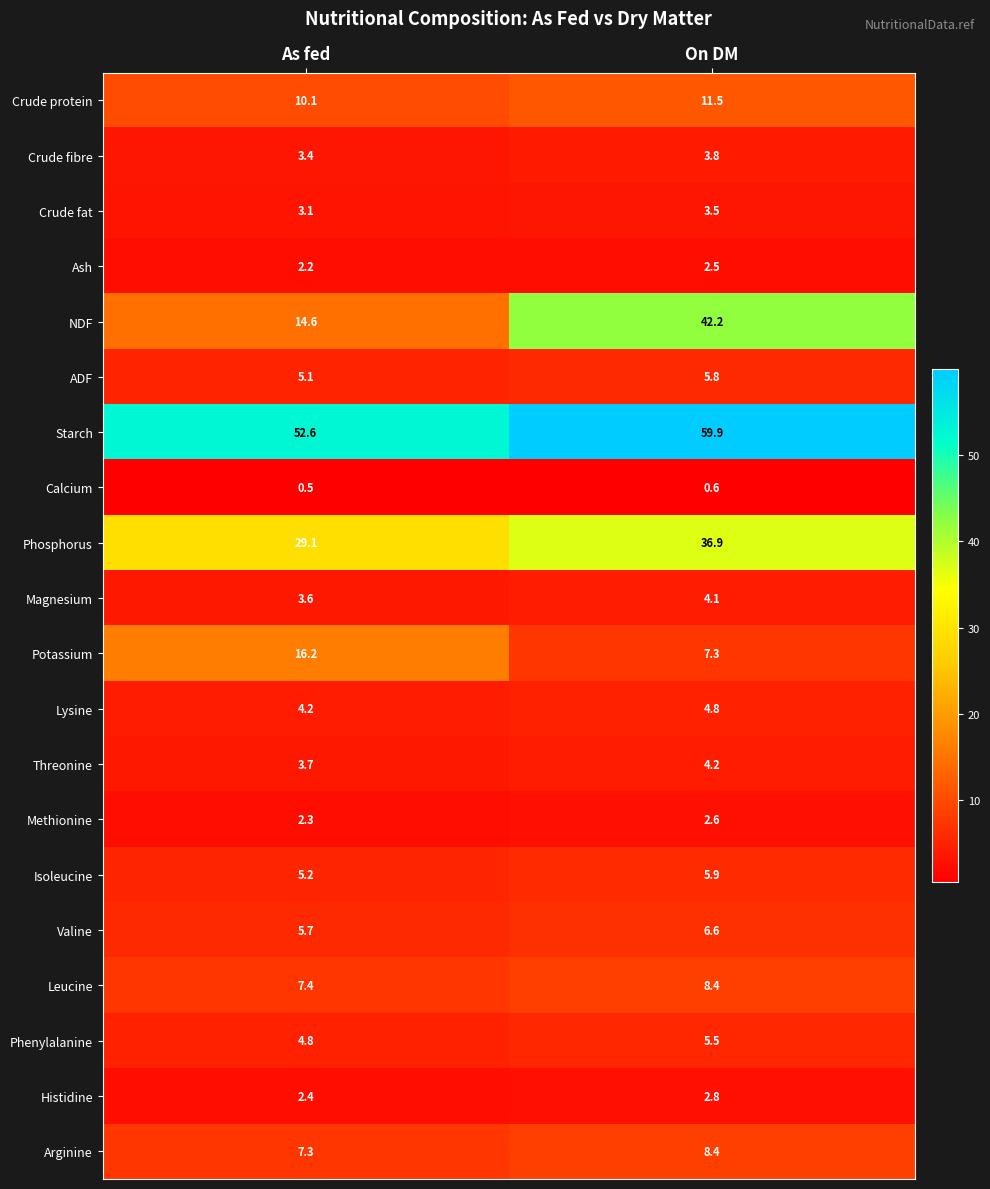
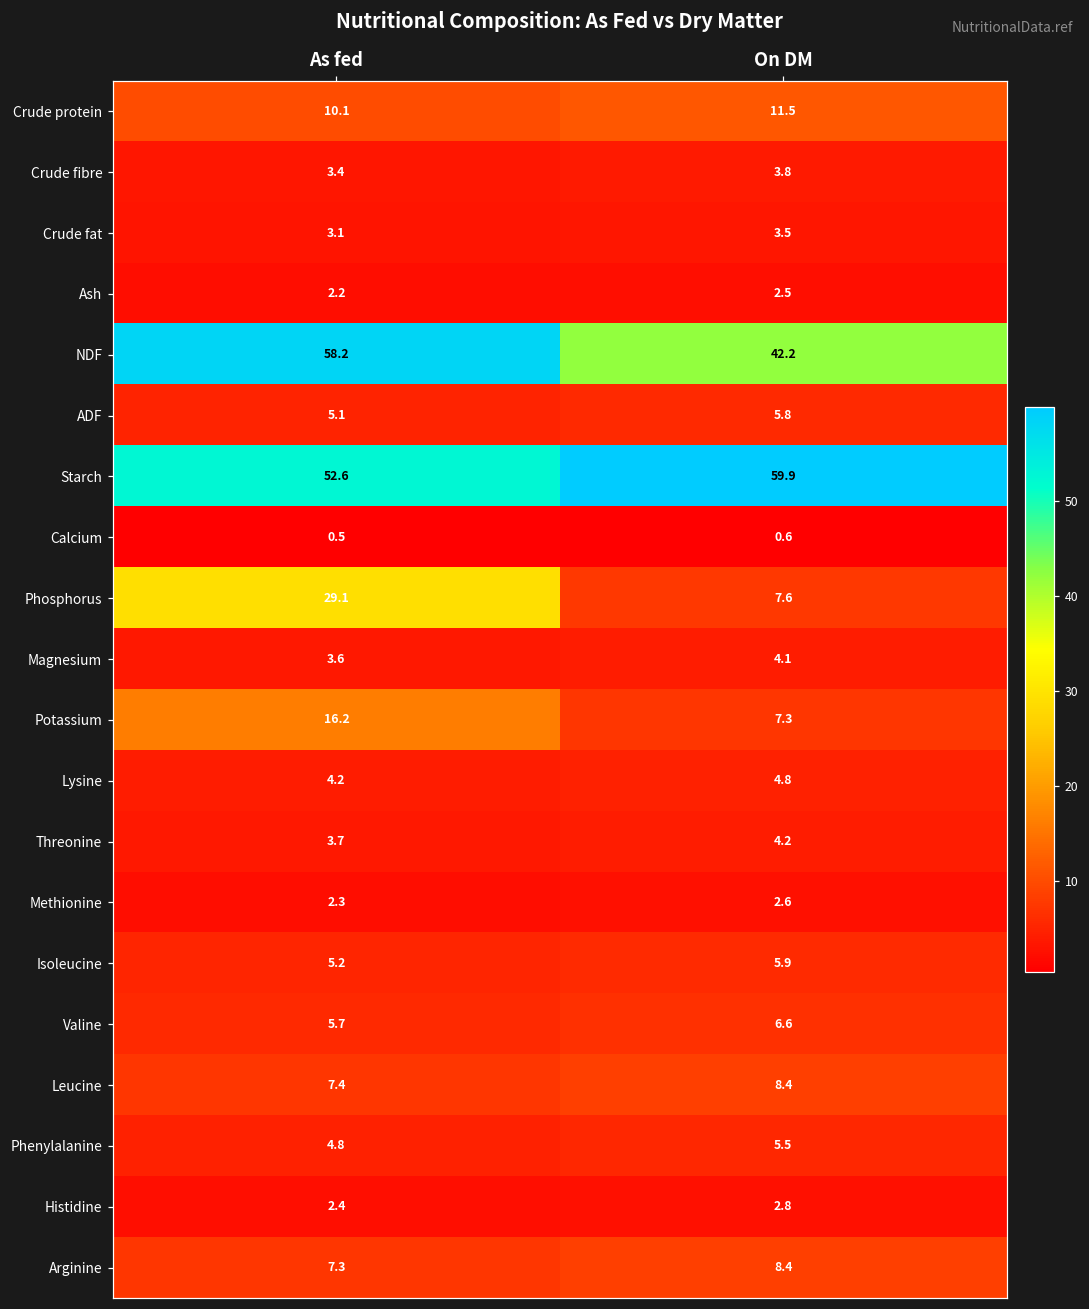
  {
    "Crude protein": {
      "As fed": 10.1,
      "On DM": 11.5
    },
    "Crude fibre": {
      "As fed": 3.4,
      "On DM": 3.8
    },
    "Crude fat": {
      "As fed": 3.1,
      "On DM": 3.5
    },
    "Ash": {
      "As fed": 2.2,
      "On DM": 2.5
    },
    "NDF": {
-     "As fed": 14.6,
+     "As fed": 58.2,
      "On DM": 42.2
    },
    "ADF": {
      "As fed": 5.1,
      "On DM": 5.8
    },
    "Starch": {
      "As fed": 52.6,
      "On DM": 59.9
    },
    "Calcium": {
      "As fed": 0.5,
      "On DM": 0.6
    },
    "Phosphorus": {
      "As fed": 29.1,
-     "On DM": 36.9
+     "On DM": 7.6
    },
    "Magnesium": {
      "As fed": 3.6,
      "On DM": 4.1
    },
    "Potassium": {
      "As fed": 16.2,
      "On DM": 7.3
    },
    "Lysine": {
      "As fed": 4.2,
      "On DM": 4.8
    },
    "Threonine": {
      "As fed": 3.7,
      "On DM": 4.2
    },
    "Methionine": {
      "As fed": 2.3,
      "On DM": 2.6
    },
    "Isoleucine": {
      "As fed": 5.2,
      "On DM": 5.9
    },
    "Valine": {
      "As fed": 5.7,
      "On DM": 6.6
    },
    "Leucine": {
      "As fed": 7.4,
      "On DM": 8.4
    },
    "Phenylalanine": {
      "As fed": 4.8,
      "On DM": 5.5
    },
    "Histidine": {
      "As fed": 2.4,
      "On DM": 2.8
    },
    "Arginine": {
      "As fed": 7.3,
      "On DM": 8.4
    }
  }
